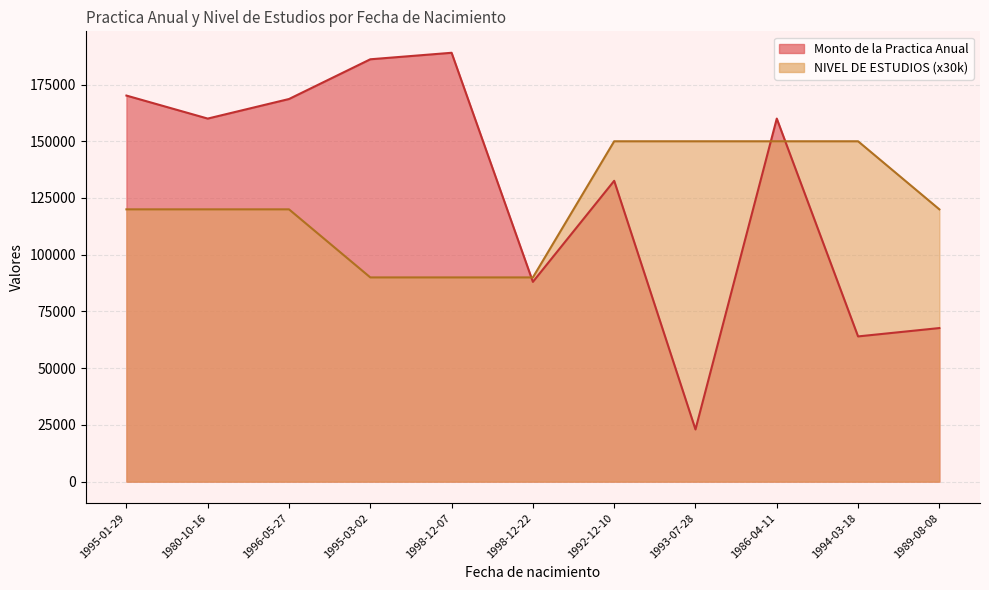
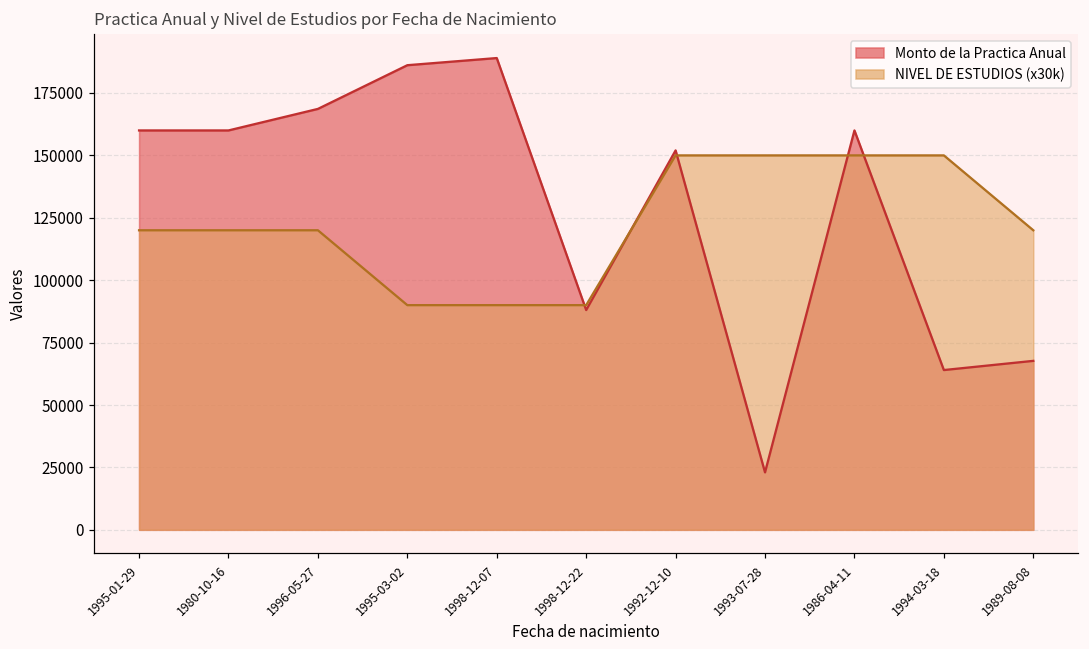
  {
    "Monto de la Practica Anual": {
-     "1995-01-29": 170000,
+     "1995-01-29": 160000,
      "1980-10-16": 160000,
      "1996-05-27": 169000,
      "1995-03-02": 186000,
      "1998-12-07": 189000,
      "1998-12-22": 88000,
-     "1992-12-10": 133000,
+     "1992-12-10": 152000,
      "1993-07-28": 23000,
      "1986-04-11": 160000,
      "1994-03-18": 64000,
      "1989-08-08": 68000
    },
    "NIVEL DE ESTUDIOS (x30k)": {
      "1995-01-29": 120000,
      "1980-10-16": 120000,
      "1996-05-27": 120000,
      "1995-03-02": 90000,
      "1998-12-07": 90000,
      "1998-12-22": 90000,
      "1992-12-10": 150000,
      "1993-07-28": 150000,
      "1986-04-11": 150000,
      "1994-03-18": 150000,
      "1989-08-08": 120000
    }
  }
